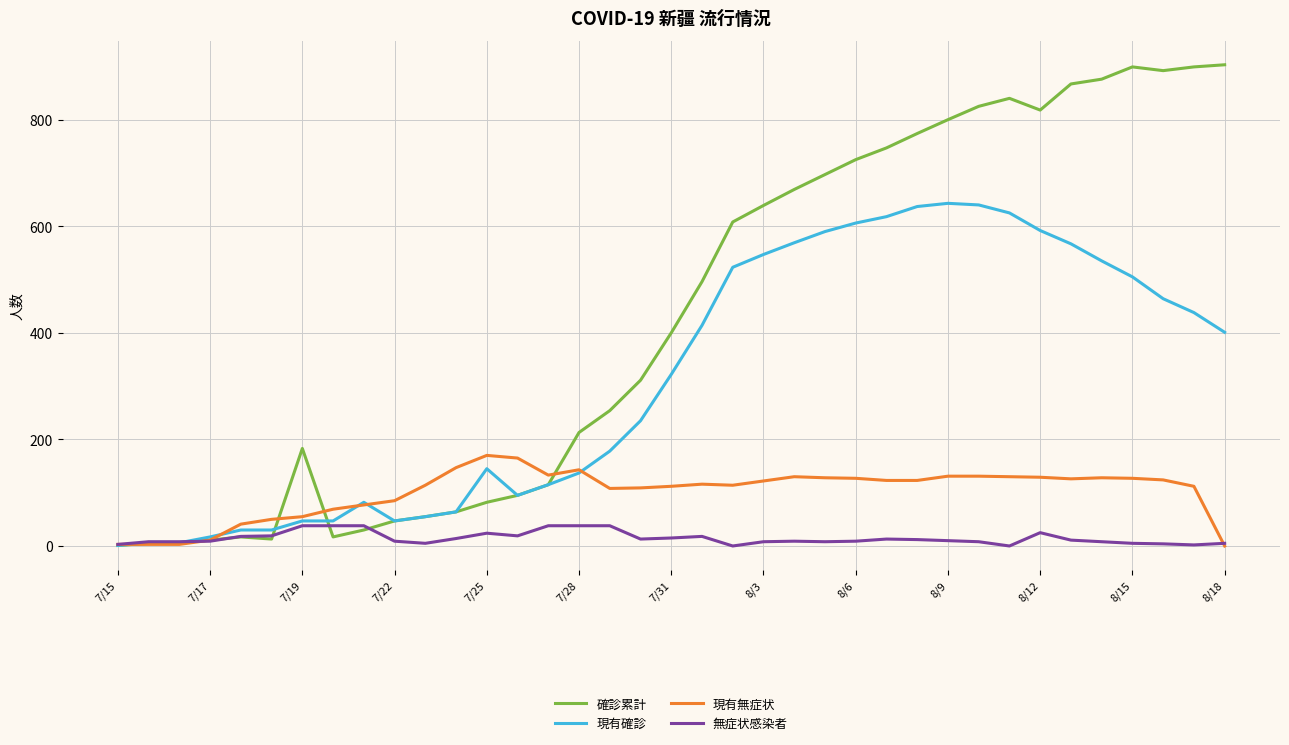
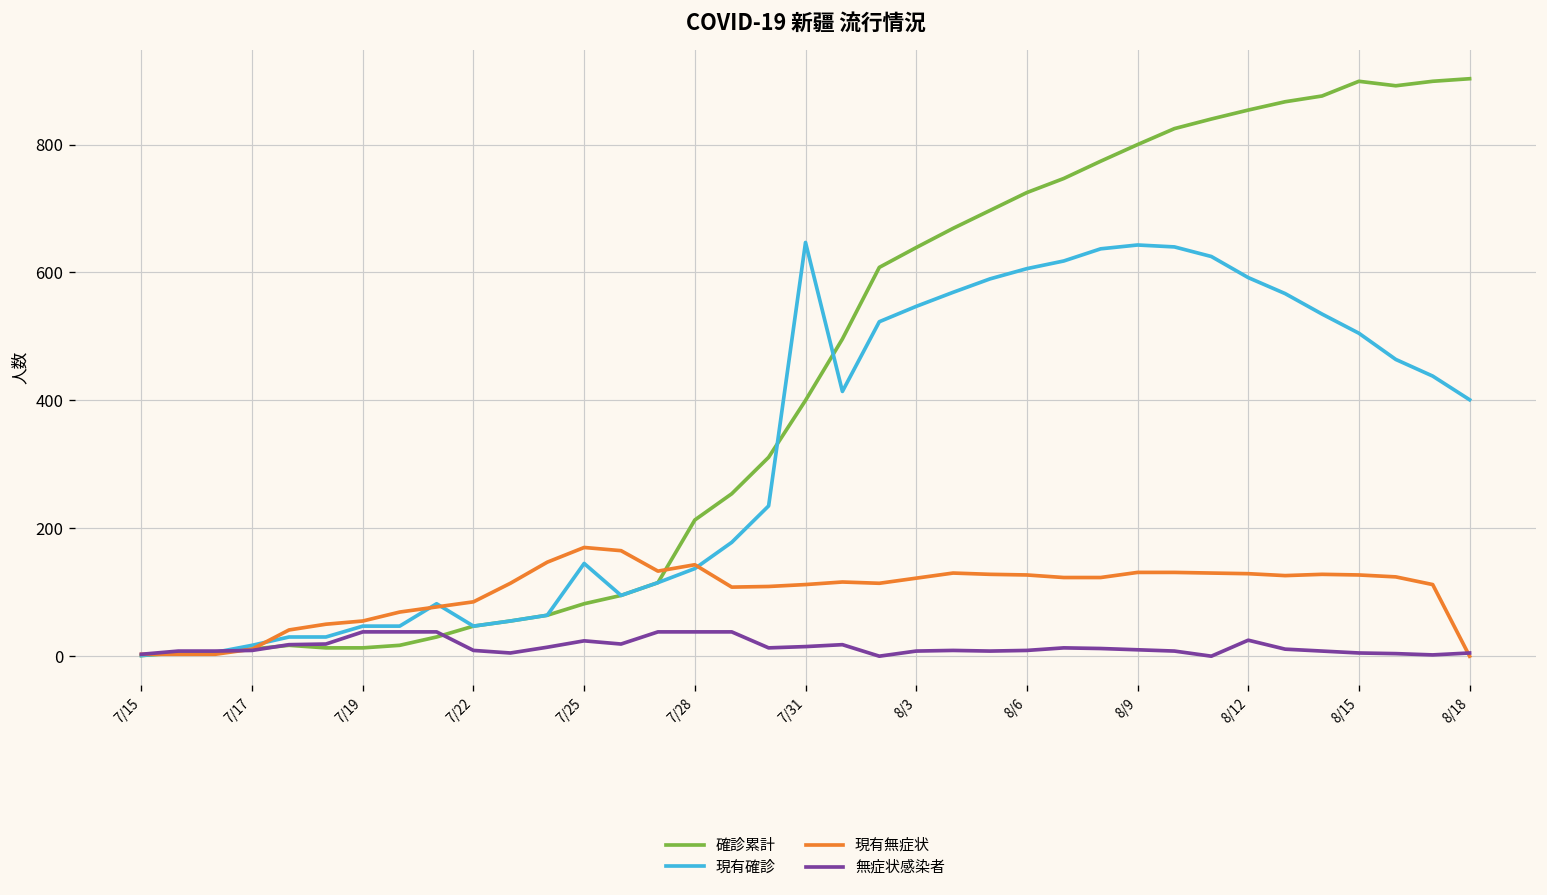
  {
    "確診累計": {
-     "7/19": 180,
+     "7/19": 10,
      "7/25": 80,
      "7/28": 210,
      "7/31": 400,
      "8/3": 640,
      "8/6": 730,
      "8/9": 800,
-     "8/12": 820,
+     "8/12": 850,
      "8/15": 900,
      "8/18": 900
    },
    "現有確診": {
      "7/17": 20,
      "7/19": 50,
      "7/25": 150,
      "7/28": 140,
-     "7/31": 320,
+     "7/31": 650,
      "8/3": 550,
      "8/6": 610,
      "8/9": 640,
      "8/12": 590,
      "8/15": 510,
      "8/18": 400
    },
    "現有無症状": {
      "7/19": 60,
      "7/22": 90,
      "7/25": 170,
      "7/28": 140,
      "7/31": 110,
      "8/3": 120,
      "8/6": 130,
      "8/9": 130,
      "8/12": 130,
      "8/15": 130,
      "8/18": 0
    },
    "無症状感染者": {
      "7/19": 40,
      "7/22": 10,
      "7/25": 20,
      "7/28": 40,
      "7/31": 20,
      "8/3": 10,
      "8/6": 10,
      "8/9": 10,
      "8/12": 30,
      "8/15": 10,
      "8/18": 10
    }
  }
